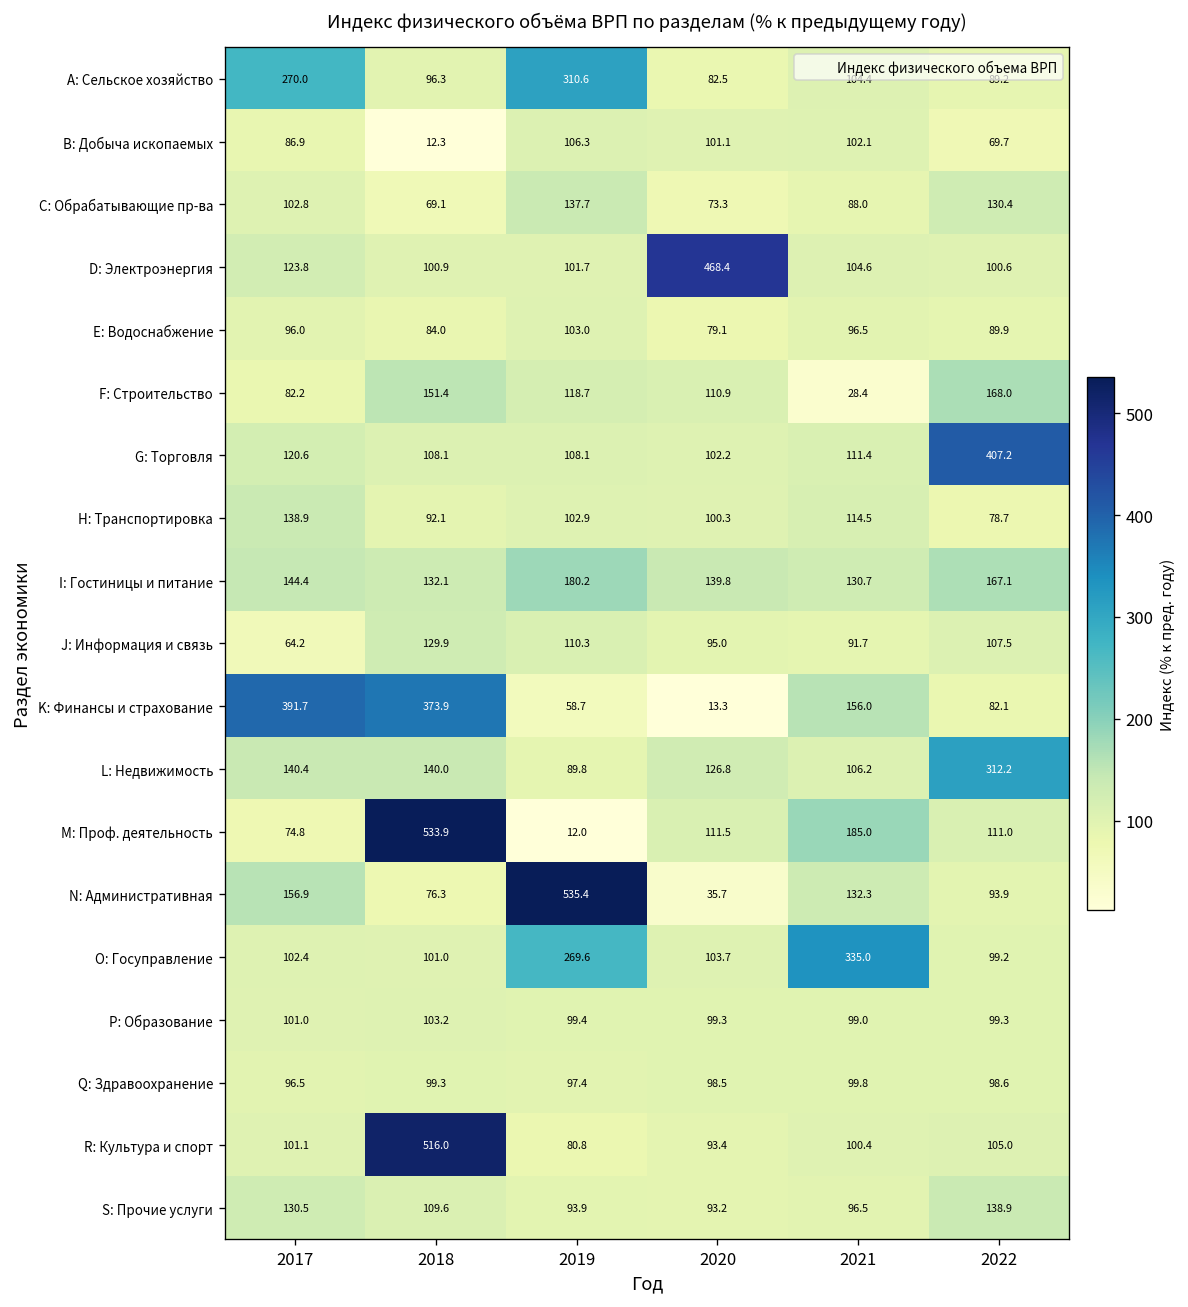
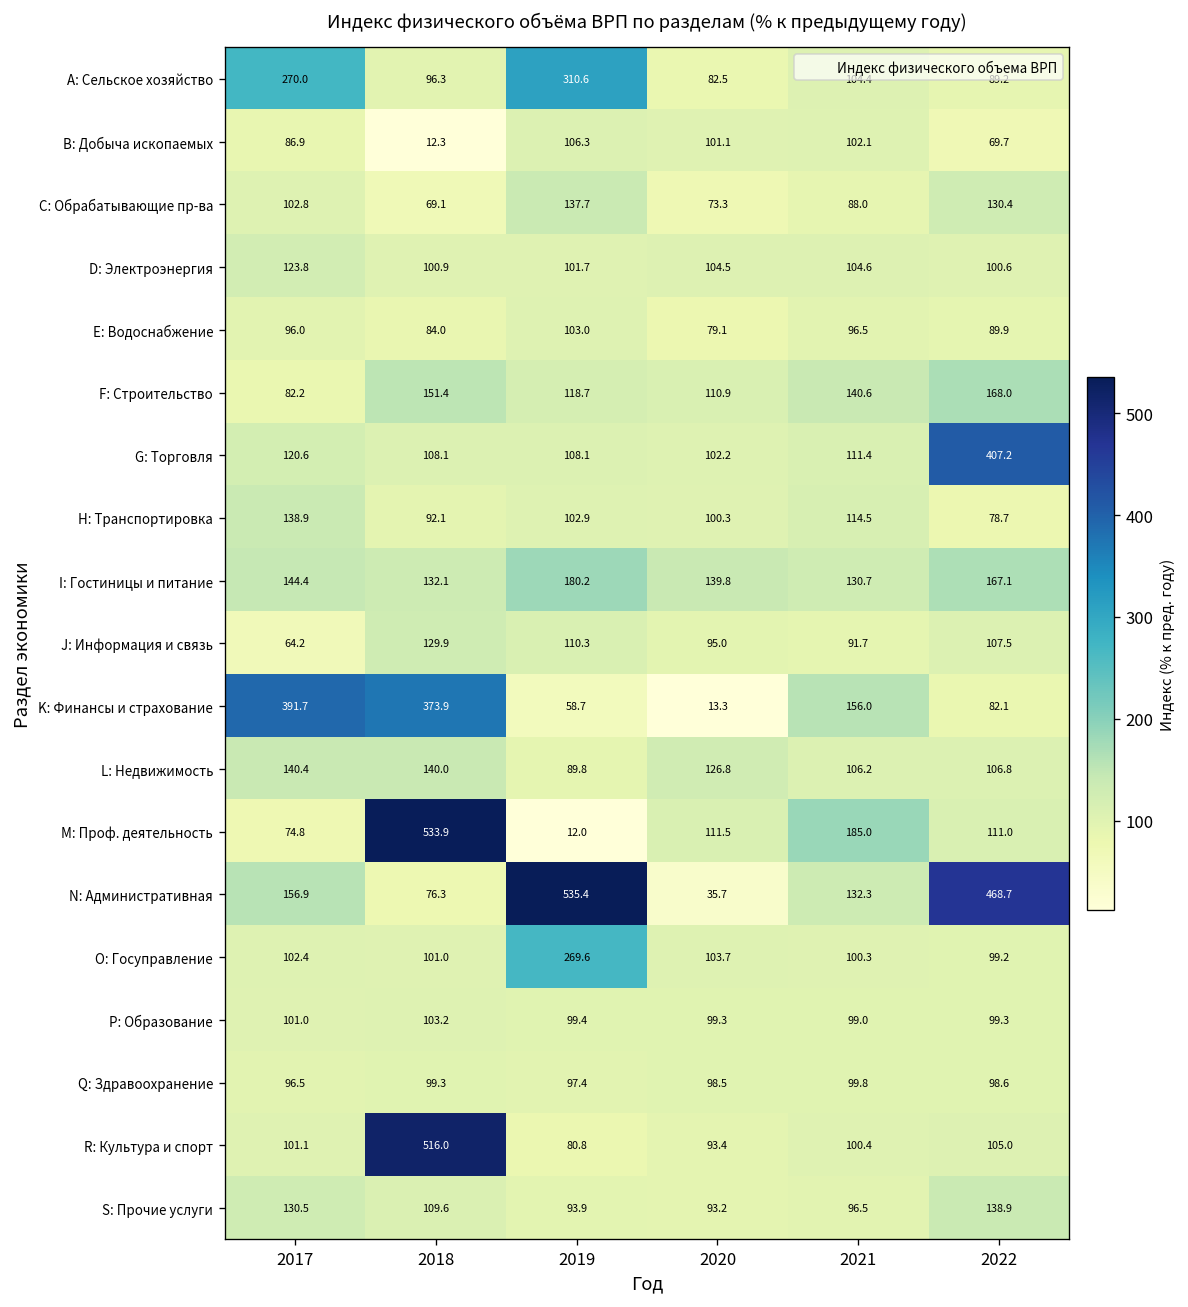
  {
    "A: Сельское хозяйство": {
      "2017": 270.0,
      "2018": 96.3,
      "2019": 310.6,
      "2020": 82.5
    },
    "B: Добыча ископаемых": {
      "2017": 86.9,
      "2018": 12.3,
      "2019": 106.3,
      "2020": 101.1,
      "2021": 102.1,
      "2022": 69.7
    },
    "C: Обрабатывающие пр-ва": {
      "2017": 102.8,
      "2018": 69.1,
      "2019": 137.7,
      "2020": 73.3,
      "2021": 88.0,
      "2022": 130.4
    },
    "D: Электроэнергия": {
      "2017": 123.8,
      "2018": 100.9,
      "2019": 101.7,
-     "2020": 468.4,
+     "2020": 104.5,
      "2021": 104.6,
      "2022": 100.6
    },
    "E: Водоснабжение": {
      "2017": 96.0,
      "2018": 84.0,
      "2019": 103.0,
      "2020": 79.1,
      "2021": 96.5,
      "2022": 89.9
    },
    "F: Строительство": {
      "2017": 82.2,
      "2018": 151.4,
      "2019": 118.7,
      "2020": 110.9,
-     "2021": 28.4,
+     "2021": 140.6,
      "2022": 168.0
    },
    "G: Торговля": {
      "2017": 120.6,
      "2018": 108.1,
      "2019": 108.1,
      "2020": 102.2,
      "2021": 111.4,
      "2022": 407.2
    },
    "H: Транспортировка": {
      "2017": 138.9,
      "2018": 92.1,
      "2019": 102.9,
      "2020": 100.3,
      "2021": 114.5,
      "2022": 78.7
    },
    "I: Гостиницы и питание": {
      "2017": 144.4,
      "2018": 132.1,
      "2019": 180.2,
      "2020": 139.8,
      "2021": 130.7,
      "2022": 167.1
    },
    "J: Информация и связь": {
      "2017": 64.2,
      "2018": 129.9,
      "2019": 110.3,
      "2020": 95.0,
      "2021": 91.7,
      "2022": 107.5
    },
    "K: Финансы и страхование": {
      "2017": 391.7,
      "2018": 373.9,
      "2019": 58.7,
      "2020": 13.3,
      "2021": 156.0,
      "2022": 82.1
    },
    "L: Недвижимость": {
      "2017": 140.4,
      "2018": 140.0,
      "2019": 89.8,
      "2020": 126.8,
      "2021": 106.2,
-     "2022": 312.2
+     "2022": 106.8
    },
    "M: Проф. деятельность": {
      "2017": 74.8,
      "2018": 533.9,
      "2019": 12.0,
      "2020": 111.5,
      "2021": 185.0,
      "2022": 111.0
    },
    "N: Административная": {
      "2017": 156.9,
      "2018": 76.3,
      "2019": 535.4,
      "2020": 35.7,
      "2021": 132.3,
-     "2022": 93.9
+     "2022": 468.7
    },
    "O: Госуправление": {
      "2017": 102.4,
      "2018": 101.0,
      "2019": 269.6,
      "2020": 103.7,
-     "2021": 335.0,
+     "2021": 100.3,
      "2022": 99.2
    },
    "P: Образование": {
      "2017": 101.0,
      "2018": 103.2,
      "2019": 99.4,
      "2020": 99.3,
      "2021": 99.0,
      "2022": 99.3
    },
    "Q: Здравоохранение": {
      "2017": 96.5,
      "2018": 99.3,
      "2019": 97.4,
      "2020": 98.5,
      "2021": 99.8,
      "2022": 98.6
    },
    "R: Культура и спорт": {
      "2017": 101.1,
      "2018": 516.0,
      "2019": 80.8,
      "2020": 93.4,
      "2021": 100.4,
      "2022": 105.0
    },
    "S: Прочие услуги": {
      "2017": 130.5,
      "2018": 109.6,
      "2019": 93.9,
      "2020": 93.2,
      "2021": 96.5,
      "2022": 138.9
    }
  }
